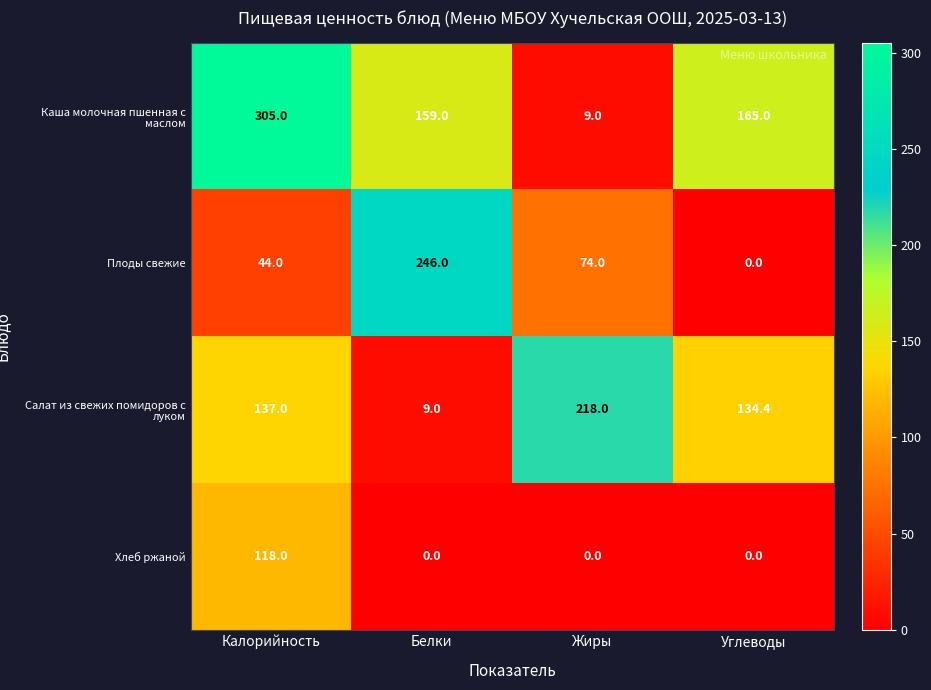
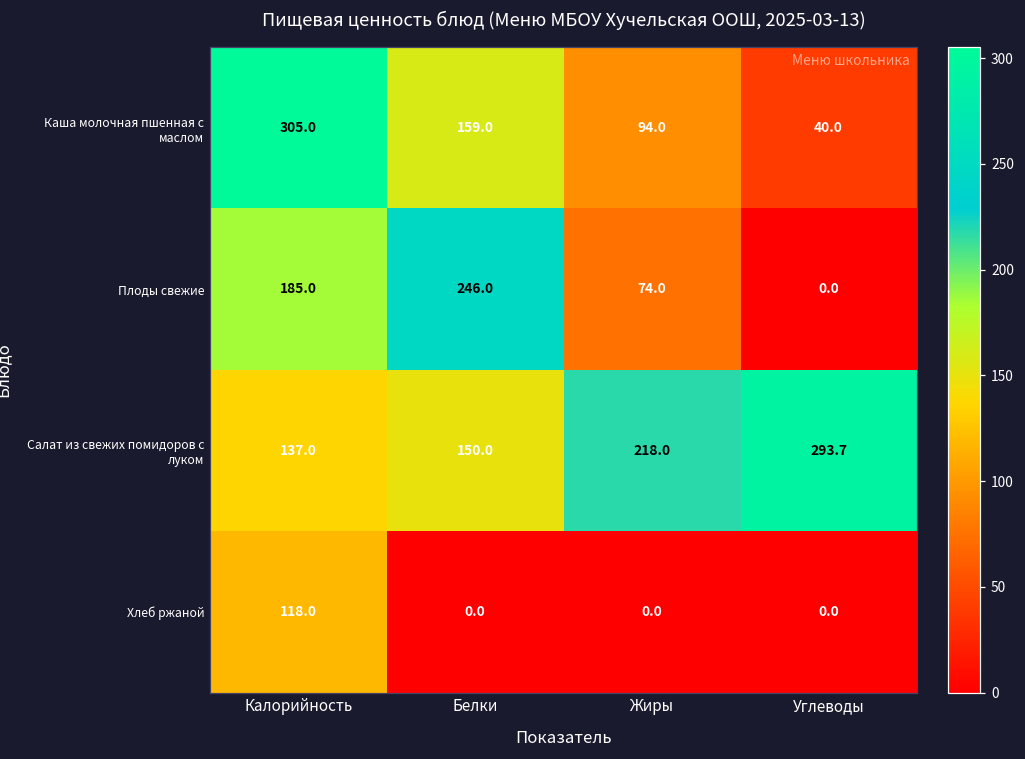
  {
    "Каша молочная пшенная с маслом": {
      "Калорийность": 305.0,
      "Белки": 159.0,
-     "Жиры": 9.0,
-     "Углеводы": 165.0
+     "Жиры": 94.0,
+     "Углеводы": 40.0
    },
    "Плоды свежие": {
-     "Калорийность": 44.0,
+     "Калорийность": 185.0,
      "Белки": 246.0,
      "Жиры": 74.0,
      "Углеводы": 0.0
    },
    "Салат из свежих помидоров с луком": {
      "Калорийность": 137.0,
-     "Белки": 9.0,
+     "Белки": 150.0,
      "Жиры": 218.0,
-     "Углеводы": 134.4
+     "Углеводы": 293.7
    },
    "Хлеб ржаной": {
      "Калорийность": 118.0,
      "Белки": 0.0,
      "Жиры": 0.0,
      "Углеводы": 0.0
    }
  }
